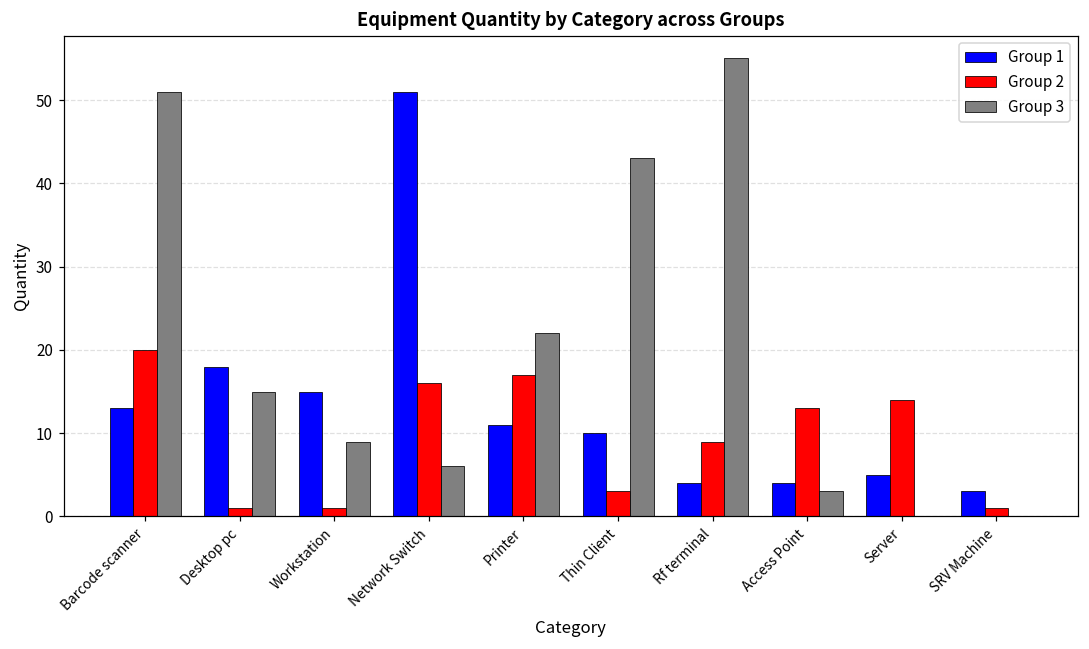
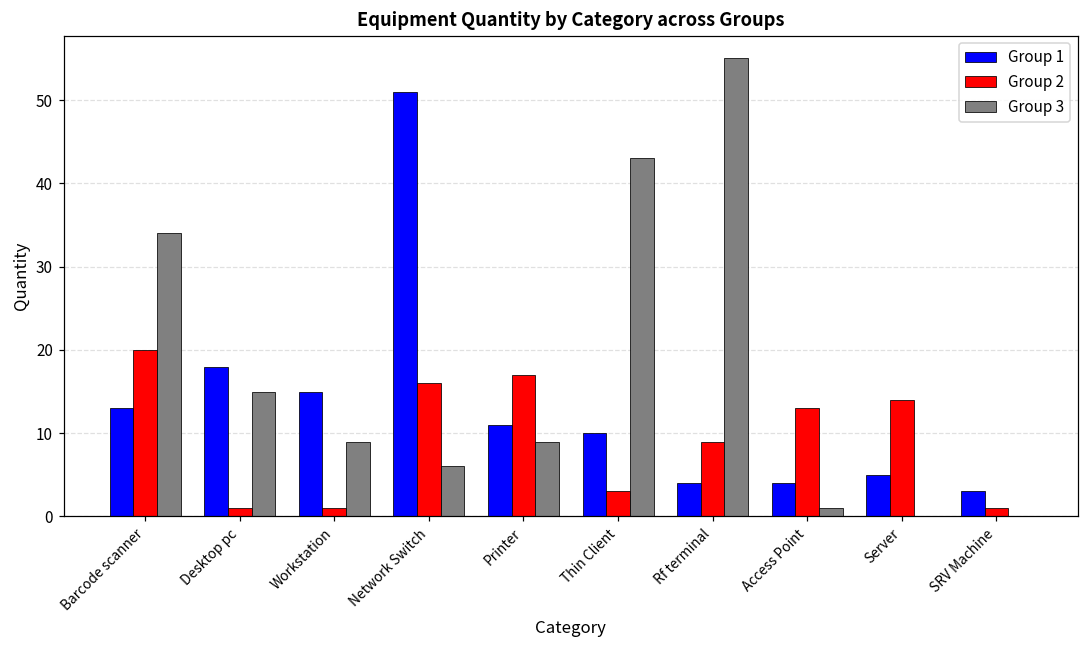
  {
    "Group 1": {
      "Barcode scanner": 13,
      "Desktop pc": 18,
      "Workstation": 15,
      "Network Switch": 51,
      "Printer": 11,
      "Thin Client": 10,
      "Rf terminal": 4,
      "Access Point": 4,
      "Server": 5,
      "SRV Machine": 3
    },
    "Group 2": {
      "Barcode scanner": 20,
      "Desktop pc": 1,
      "Workstation": 1,
      "Network Switch": 16,
      "Printer": 17,
      "Thin Client": 3,
      "Rf terminal": 9,
      "Access Point": 13,
      "Server": 14,
      "SRV Machine": 1
    },
    "Group 3": {
-     "Barcode scanner": 51,
+     "Barcode scanner": 34,
      "Desktop pc": 15,
      "Workstation": 9,
      "Network Switch": 6,
-     "Printer": 22,
+     "Printer": 9,
      "Thin Client": 43,
      "Rf terminal": 55,
-     "Access Point": 3,
+     "Access Point": 1,
      "Server": 0,
      "SRV Machine": 0
    }
  }
